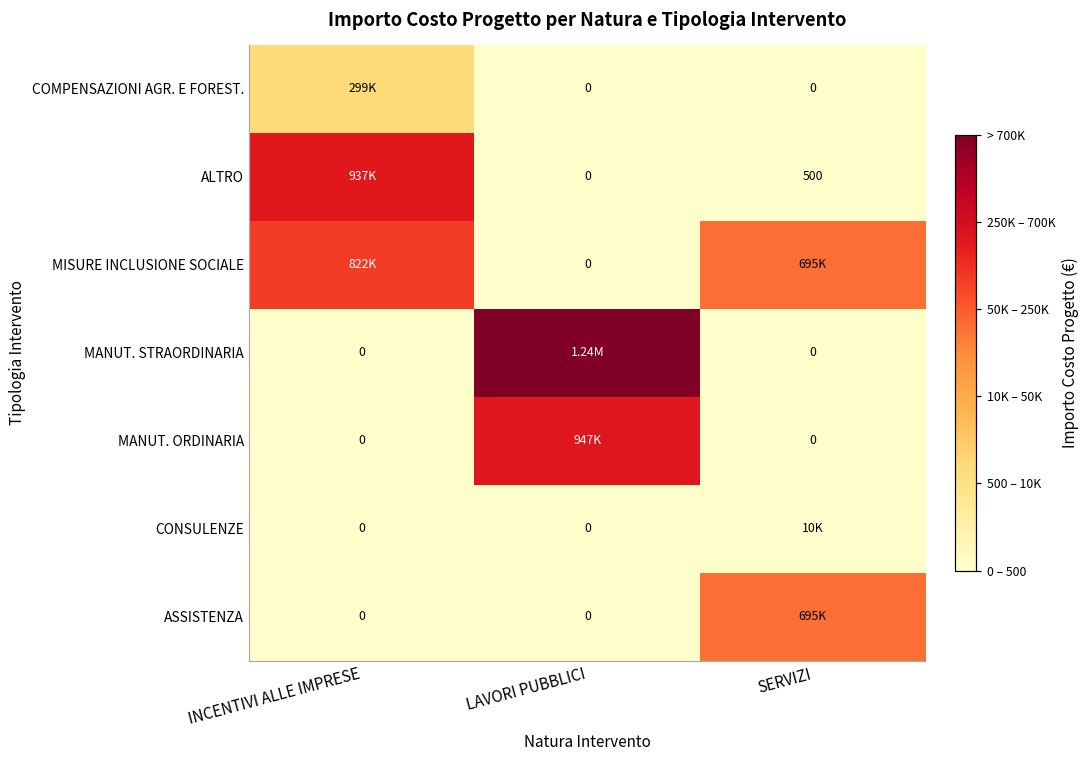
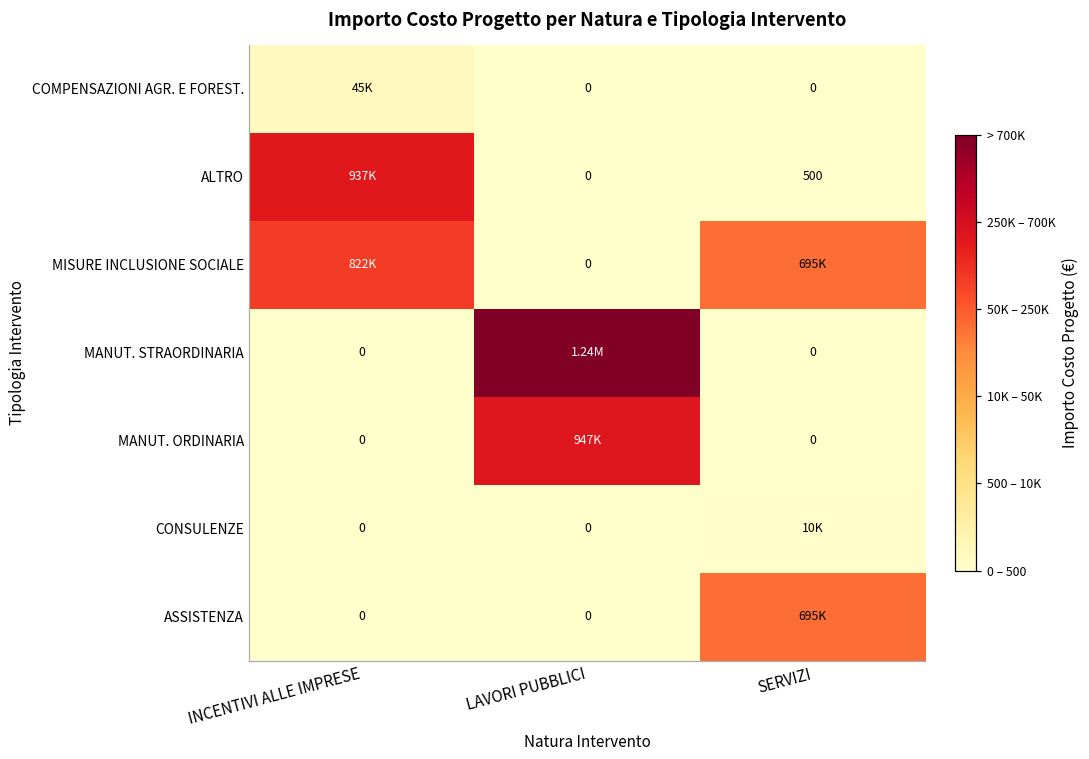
  {
    "COMPENSAZIONI AGR. E FOREST.": {
-     "INCENTIVI ALLE IMPRESE": "299K",
+     "INCENTIVI ALLE IMPRESE": "45K",
      "LAVORI PUBBLICI": "0",
      "SERVIZI": "0"
    },
    "ALTRO": {
      "INCENTIVI ALLE IMPRESE": "937K",
      "LAVORI PUBBLICI": "0",
      "SERVIZI": "500"
    },
    "MISURE INCLUSIONE SOCIALE": {
      "INCENTIVI ALLE IMPRESE": "822K",
      "LAVORI PUBBLICI": "0",
      "SERVIZI": "695K"
    },
    "MANUT. STRAORDINARIA": {
      "INCENTIVI ALLE IMPRESE": "0",
      "LAVORI PUBBLICI": "1.24M",
      "SERVIZI": "0"
    },
    "MANUT. ORDINARIA": {
      "INCENTIVI ALLE IMPRESE": "0",
      "LAVORI PUBBLICI": "947K",
      "SERVIZI": "0"
    },
    "CONSULENZE": {
      "INCENTIVI ALLE IMPRESE": "0",
      "LAVORI PUBBLICI": "0",
      "SERVIZI": "10K"
    },
    "ASSISTENZA": {
      "INCENTIVI ALLE IMPRESE": "0",
      "LAVORI PUBBLICI": "0",
      "SERVIZI": "695K"
    }
  }
